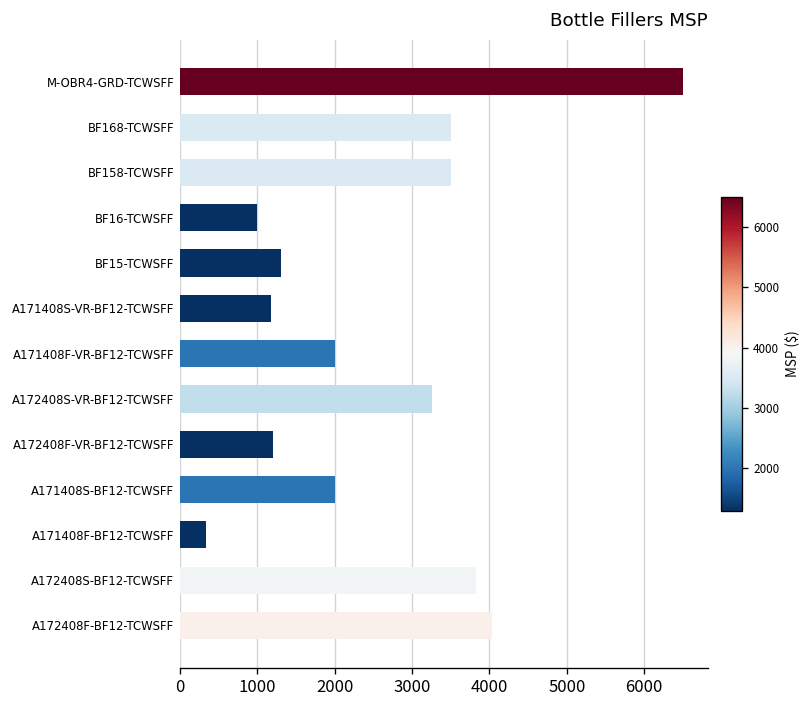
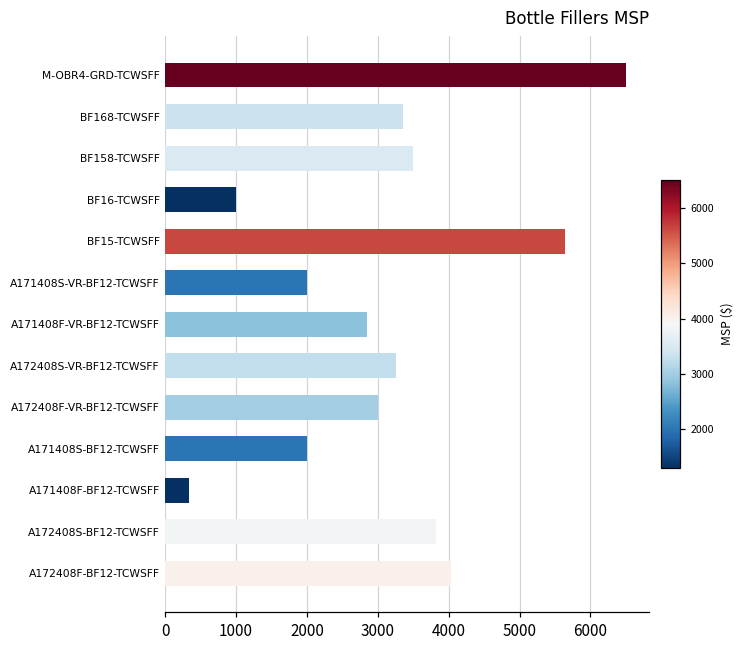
  {
    "M-OBR4-GRD-TCWSFF": 6500,
-   "BF168-TCWSFF": 3500,
+   "BF168-TCWSFF": 3300,
    "BF158-TCWSFF": 3500,
    "BF16-TCWSFF": 1000,
-   "BF15-TCWSFF": 1300,
-   "A171408S-VR-BF12-TCWSFF": 1200,
-   "A171408F-VR-BF12-TCWSFF": 2000,
+   "BF15-TCWSFF": 5600,
+   "A171408S-VR-BF12-TCWSFF": 2000,
+   "A171408F-VR-BF12-TCWSFF": 2800,
    "A172408S-VR-BF12-TCWSFF": 3300,
-   "A172408F-VR-BF12-TCWSFF": 1200,
+   "A172408F-VR-BF12-TCWSFF": 3000,
    "A171408S-BF12-TCWSFF": 2000,
    "A171408F-BF12-TCWSFF": 300,
    "A172408S-BF12-TCWSFF": 3800,
    "A172408F-BF12-TCWSFF": 4000
  }
